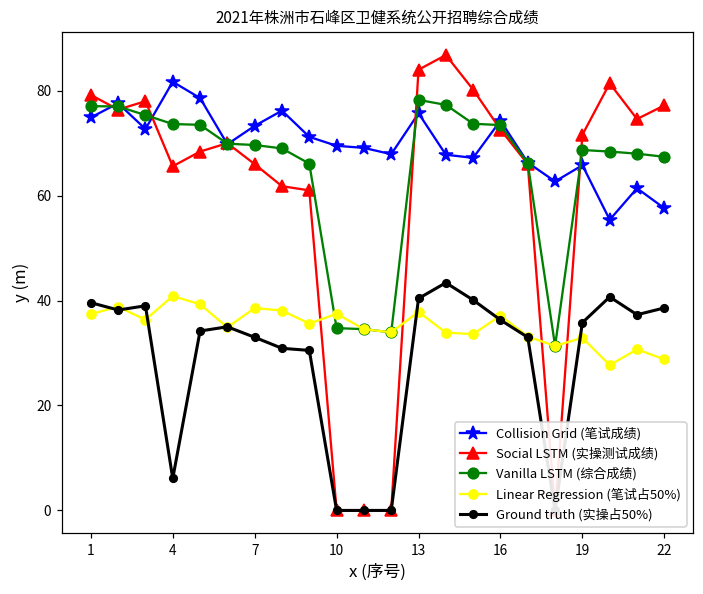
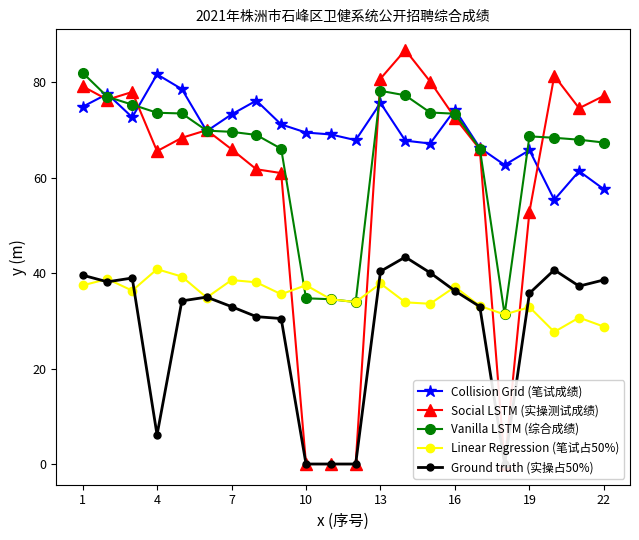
  {
    "Collision Grid (笔试成绩)": {
      "1": 75,
      "4": 82,
      "7": 73,
      "10": 70,
      "13": 76,
      "16": 74,
      "19": 66,
      "22": 58
    },
    "Social LSTM (实操测试成绩)": {
      "1": 79,
      "4": 66,
      "7": 66,
-     "13": 84,
+     "13": 81,
      "16": 73,
-     "19": 72,
+     "19": 53,
      "22": 77
    },
    "Vanilla LSTM (综合成绩)": {
-     "1": 77,
+     "1": 82,
      "4": 74,
      "7": 70,
      "10": 35,
      "13": 78,
      "16": 73,
      "19": 69,
      "22": 67
    },
    "Linear Regression (笔试占50%)": {
      "1": 37,
      "4": 41,
      "7": 39,
      "10": 37,
      "13": 38,
      "16": 37,
      "19": 33,
      "22": 29
    },
    "Ground truth (实操占50%)": {
      "1": 40,
      "4": 6,
      "7": 33,
      "13": 40,
      "16": 36,
      "19": 36,
      "22": 39
    }
  }
